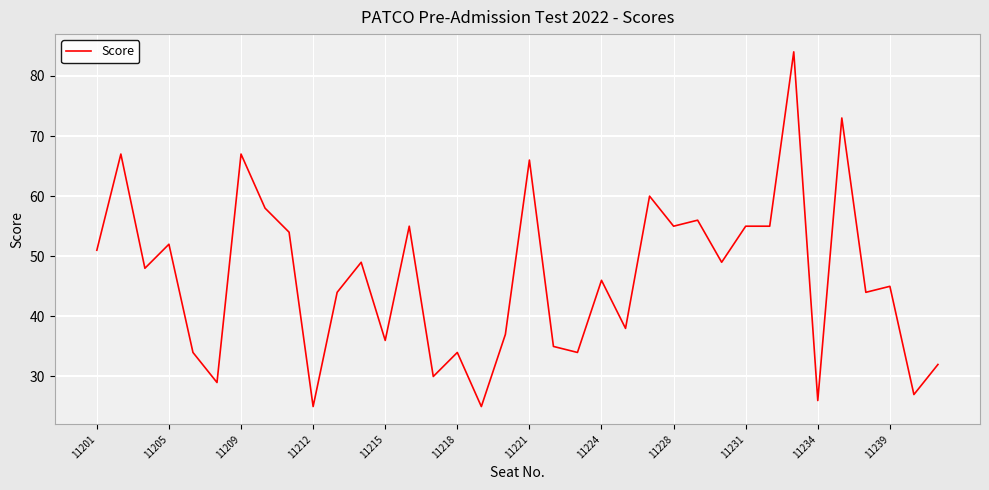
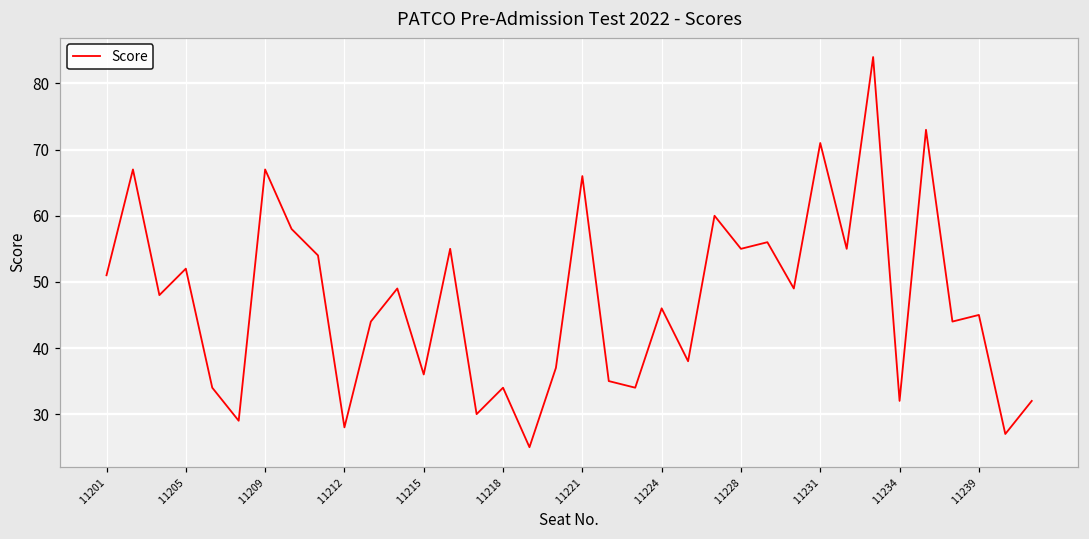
  {
    "11201": 51,
    "11205": 52,
    "11209": 67,
-   "11212": 25,
+   "11212": 28,
    "11215": 36,
    "11218": 34,
    "11221": 66,
    "11224": 46,
    "11228": 55,
-   "11231": 55,
-   "11234": 26,
+   "11231": 71,
+   "11234": 32,
    "11239": 45
  }
